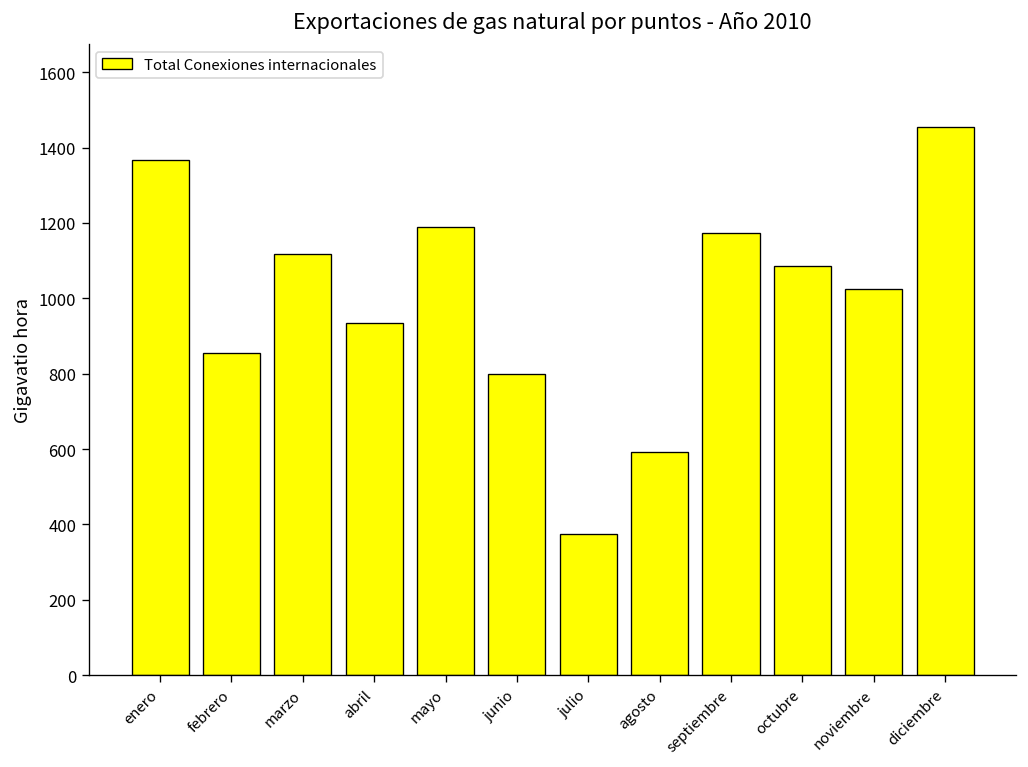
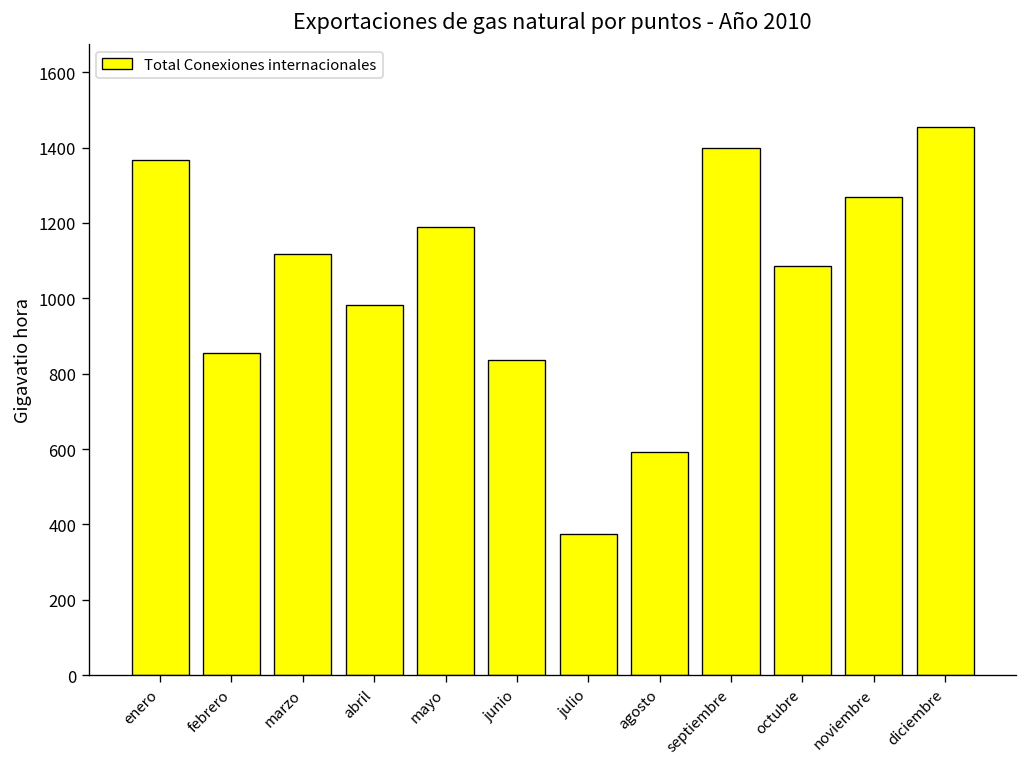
  {
    "enero": 1370,
    "febrero": 850,
    "marzo": 1120,
-   "abril": 940,
+   "abril": 980,
    "mayo": 1190,
-   "junio": 800,
+   "junio": 840,
    "julio": 380,
    "agosto": 590,
-   "septiembre": 1170,
+   "septiembre": 1400,
    "octubre": 1090,
-   "noviembre": 1020,
+   "noviembre": 1270,
    "diciembre": 1460
  }
